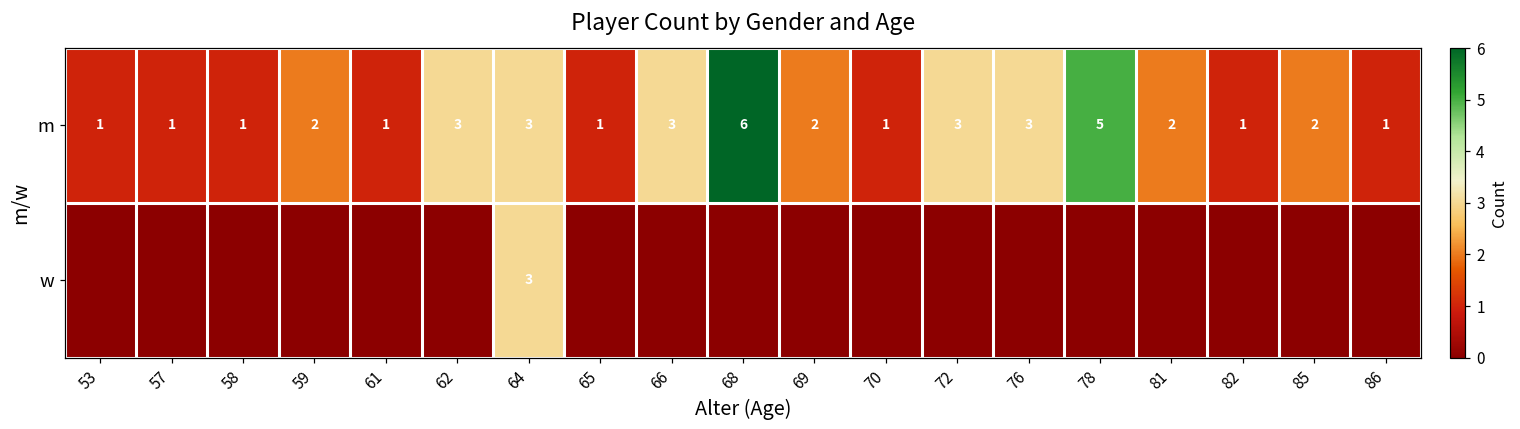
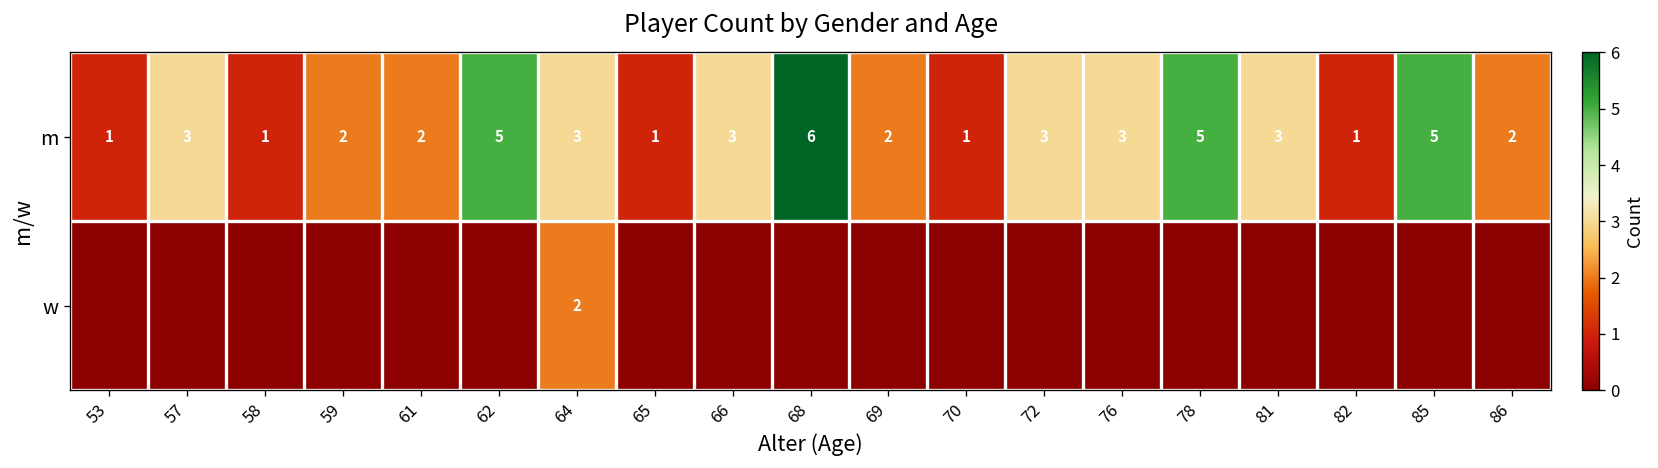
  {
    "m": {
      "53": 1,
-     "57": 1,
+     "57": 3,
      "58": 1,
      "59": 2,
-     "61": 1,
-     "62": 3,
+     "61": 2,
+     "62": 5,
      "64": 3,
      "65": 1,
      "66": 3,
      "68": 6,
      "69": 2,
      "70": 1,
      "72": 3,
      "76": 3,
      "78": 5,
-     "81": 2,
+     "81": 3,
      "82": 1,
-     "85": 2,
-     "86": 1
+     "85": 5,
+     "86": 2
    },
    "w": {
-     "64": 3
+     "64": 2
    }
  }
